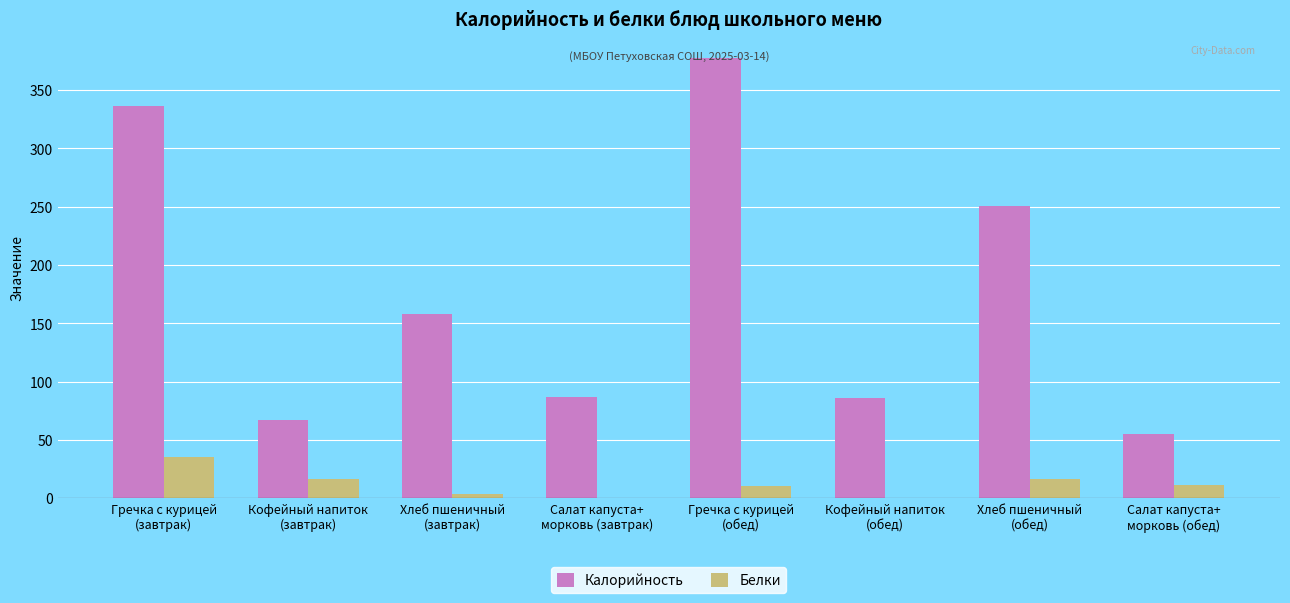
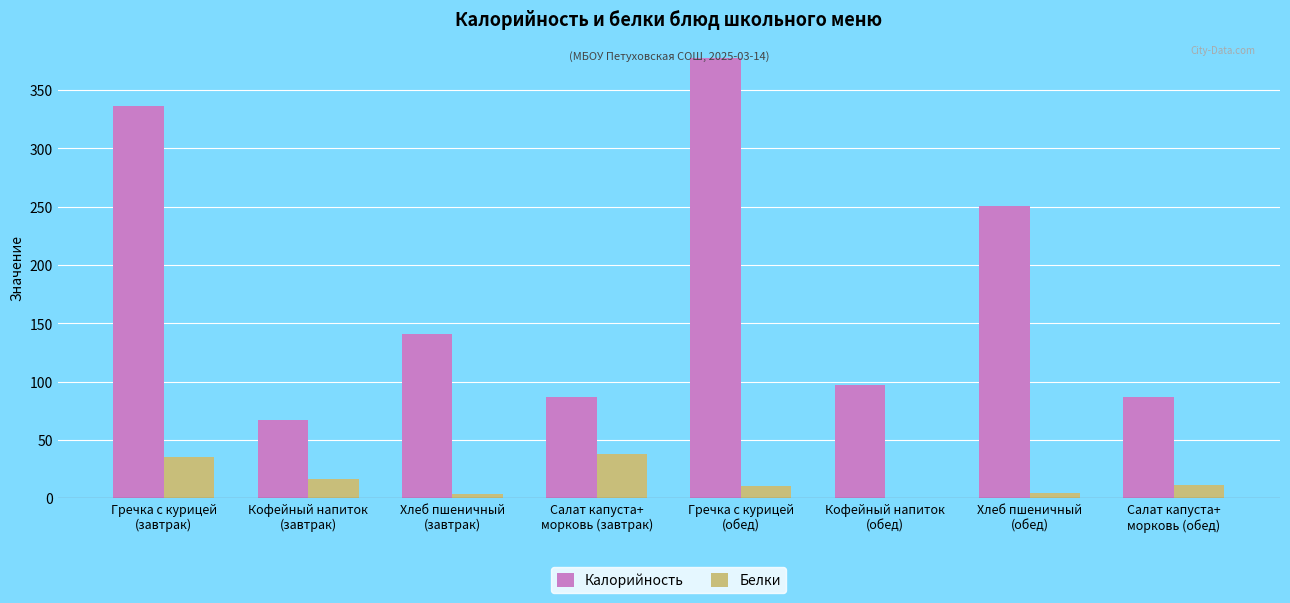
  {
    "Калорийность": {
      "Гречка с курицей (завтрак)": 337,
      "Кофейный напиток (завтрак)": 67,
-     "Хлеб пшеничный (завтрак)": 158,
+     "Хлеб пшеничный (завтрак)": 141,
      "Салат капуста+ морковь (завтрак)": 87,
-     "Кофейный напиток (обед)": 86,
+     "Кофейный напиток (обед)": 97,
      "Хлеб пшеничный (обед)": 251,
-     "Салат капуста+ морковь (обед)": 55
+     "Салат капуста+ морковь (обед)": 87
    },
    "Белки": {
      "Гречка с курицей (завтрак)": 35,
      "Кофейный напиток (завтрак)": 16,
      "Хлеб пшеничный (завтрак)": 4,
-     "Салат капуста+ морковь (завтрак)": 0,
+     "Салат капуста+ морковь (завтрак)": 38,
      "Гречка с курицей (обед)": 10,
-     "Хлеб пшеничный (обед)": 16,
+     "Хлеб пшеничный (обед)": 5,
      "Салат капуста+ морковь (обед)": 12
    }
  }
